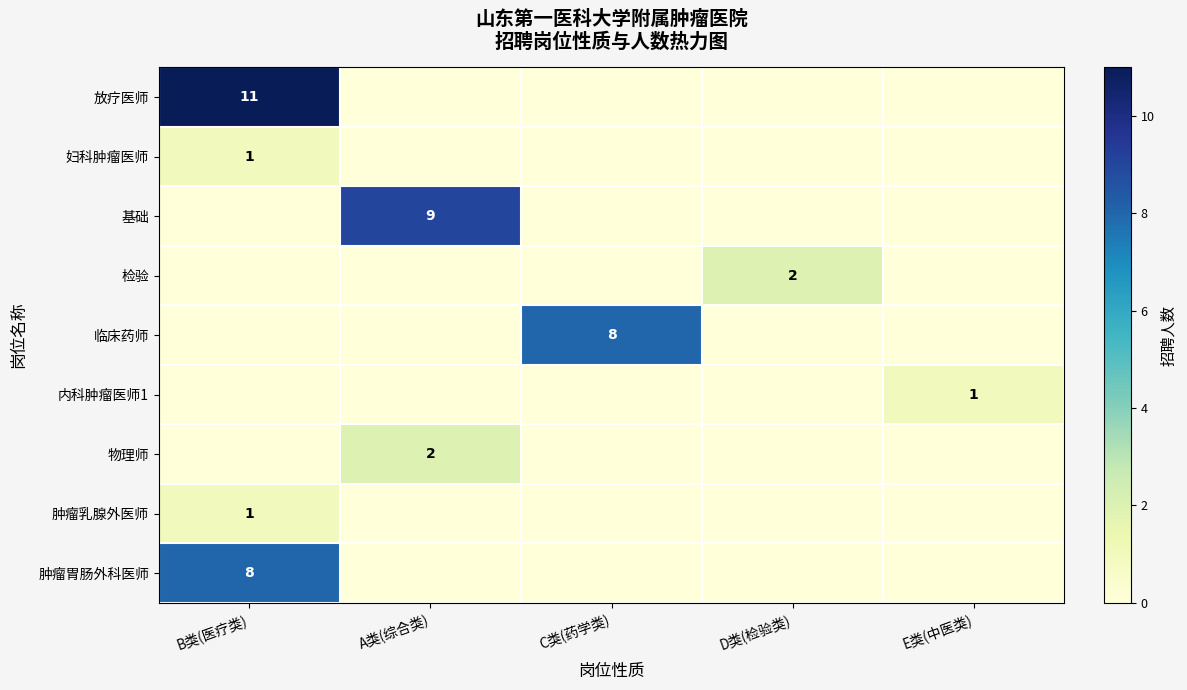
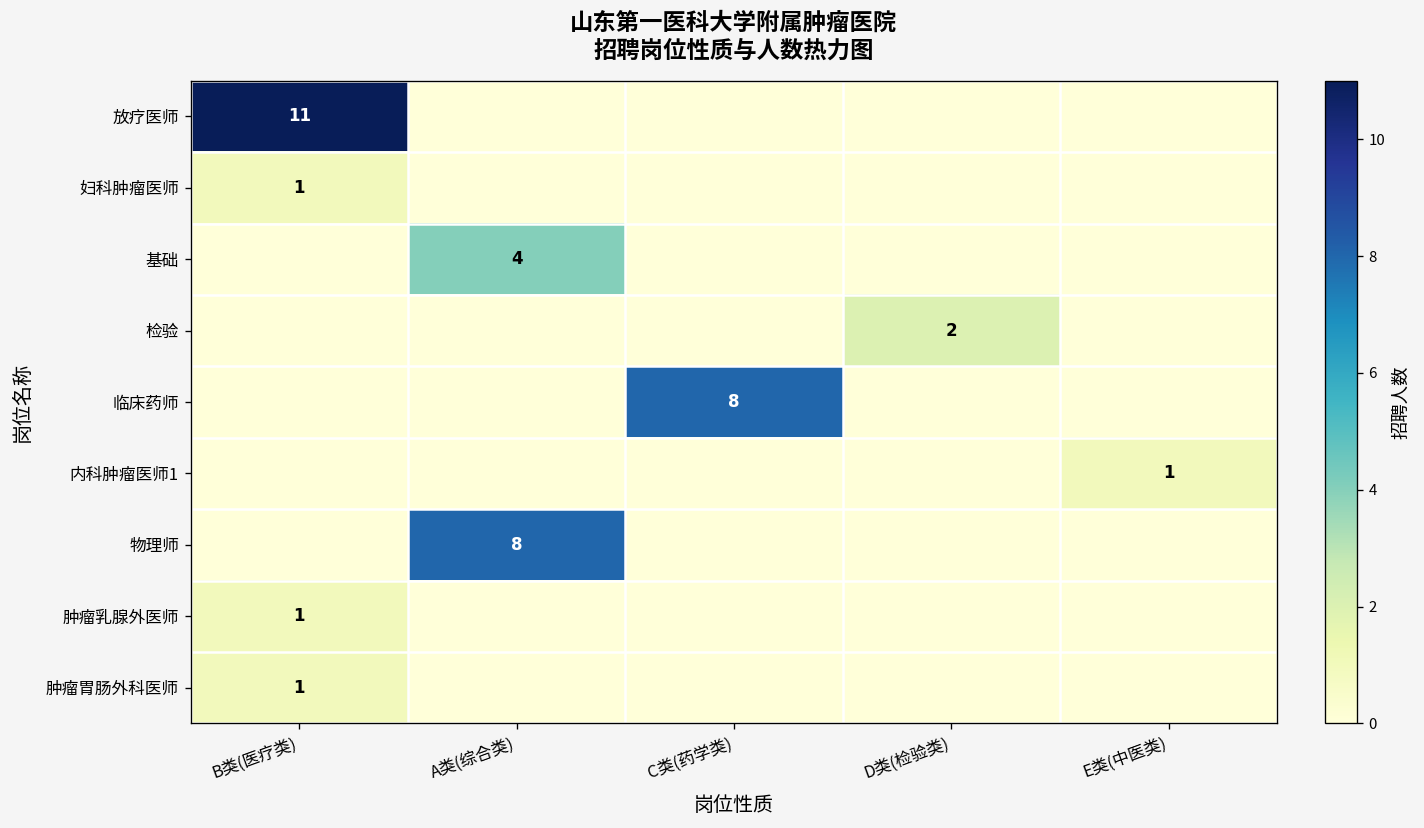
  {
    "放疗医师": {
      "B类(医疗类)": 11
    },
    "妇科肿瘤医师": {
      "B类(医疗类)": 1
    },
    "基础": {
-     "A类(综合类)": 9
+     "A类(综合类)": 4
    },
    "检验": {
      "D类(检验类)": 2
    },
    "临床药师": {
      "C类(药学类)": 8
    },
    "内科肿瘤医师1": {
      "E类(中医类)": 1
    },
    "物理师": {
-     "A类(综合类)": 2
+     "A类(综合类)": 8
    },
    "肿瘤乳腺外医师": {
      "B类(医疗类)": 1
    },
    "肿瘤胃肠外科医师": {
-     "B类(医疗类)": 8
+     "B类(医疗类)": 1
    }
  }
